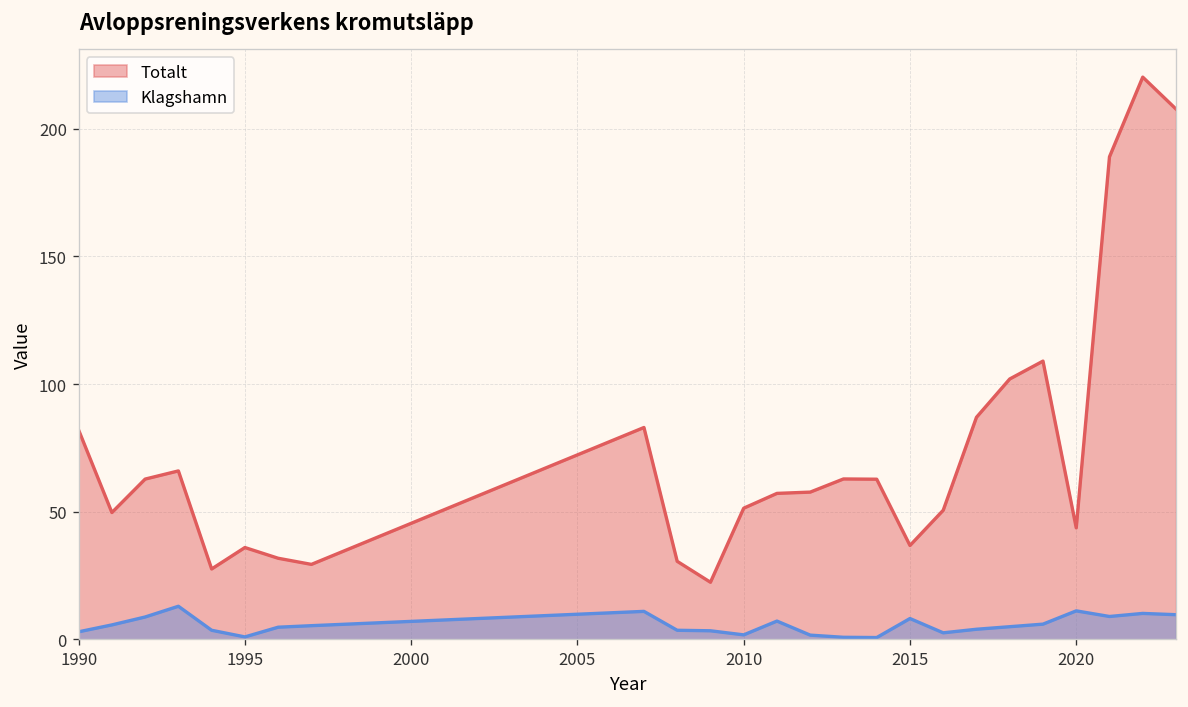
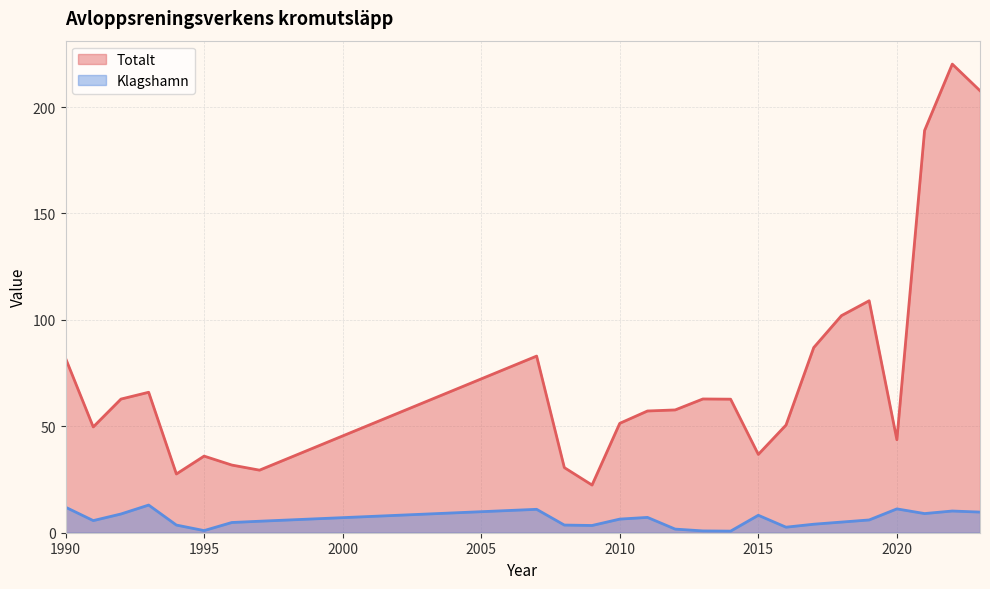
  {
    "Totalt": {
      "1990": 82,
      "1995": 36,
      "2010": 51,
      "2015": 37,
      "2020": 44
    },
    "Klagshamn": {
-     "1990": 3,
+     "1990": 12,
      "1995": 1,
-     "2010": 2,
+     "2010": 6,
      "2015": 8,
      "2020": 11
    }
  }
